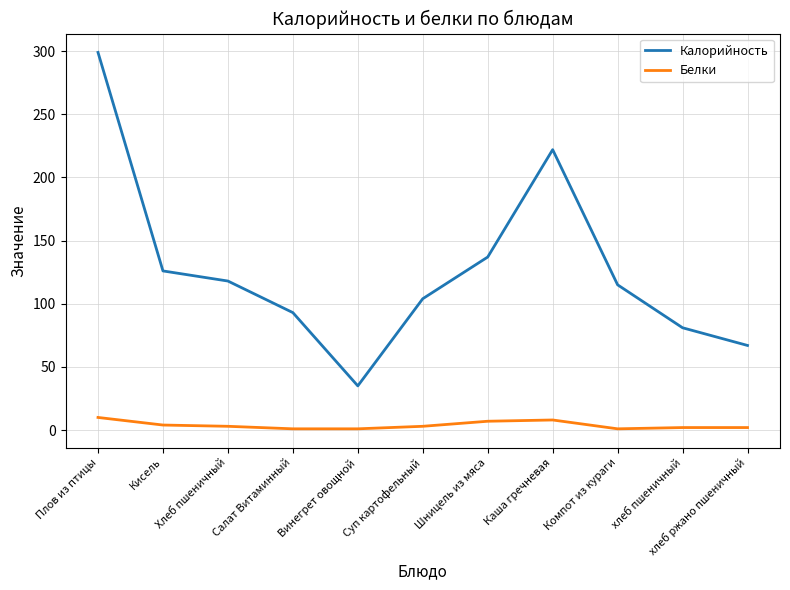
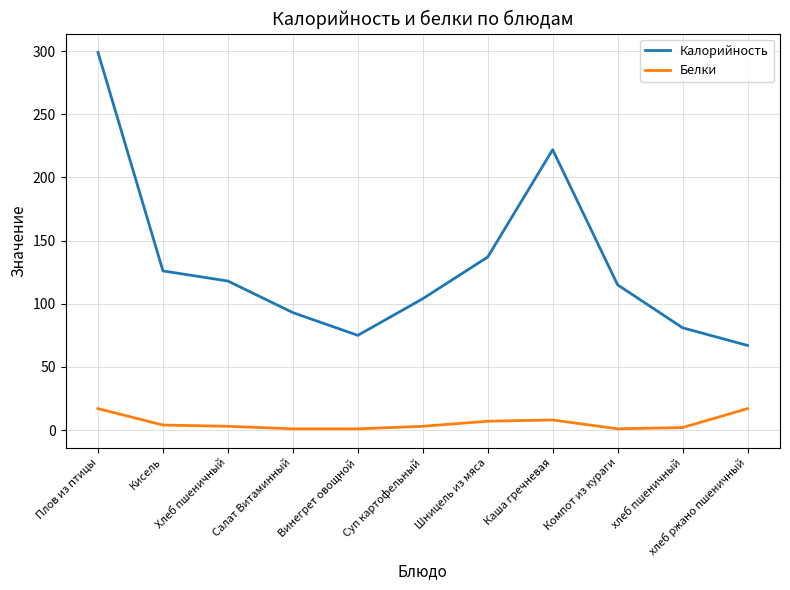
  {
    "Калорийность": {
      "Плов из птицы": 299,
      "Кисель": 126,
      "Хлеб пшеничный": 118,
      "Салат Витаминный": 93,
-     "Винегрет овощной": 35,
+     "Винегрет овощной": 75,
      "Суп картофельный": 104,
      "Шницель из мяса": 137,
      "Каша гречневая": 222,
      "Компот из кураги": 115,
      "хлеб пшеничный": 81,
      "хлеб ржано пшеничный": 67
    },
    "Белки": {
-     "Плов из птицы": 10,
+     "Плов из птицы": 17,
      "Кисель": 4,
      "Хлеб пшеничный": 3,
      "Салат Витаминный": 1,
      "Винегрет овощной": 1,
      "Суп картофельный": 3,
      "Шницель из мяса": 7,
      "Каша гречневая": 8,
      "Компот из кураги": 1,
      "хлеб пшеничный": 2,
-     "хлеб ржано пшеничный": 2
+     "хлеб ржано пшеничный": 17
    }
  }
